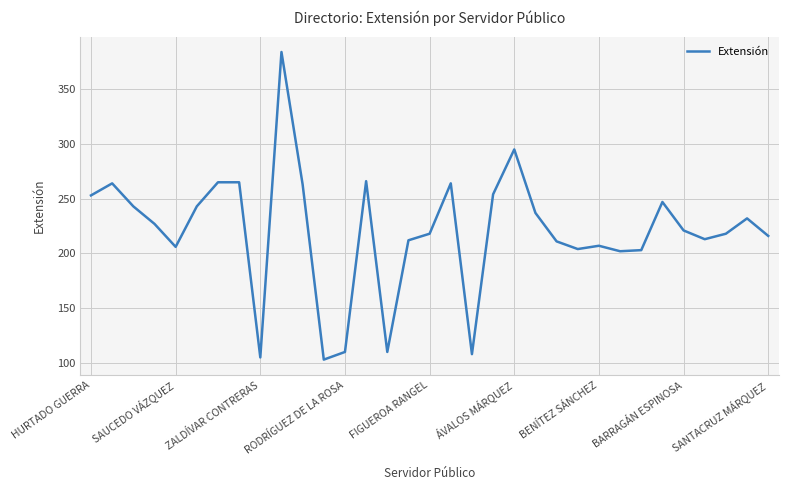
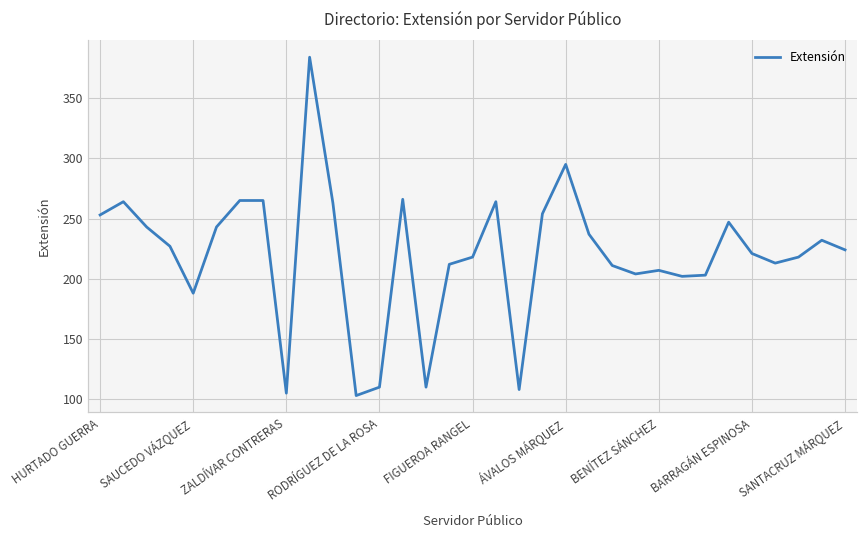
  {
    "HURTADO GUERRA": 253,
-   "SAUCEDO VÁZQUEZ": 206,
+   "SAUCEDO VÁZQUEZ": 188,
    "ZALDÍVAR CONTRERAS": 105,
    "RODRÍGUEZ DE LA ROSA": 110,
    "FIGUEROA RANGEL": 218,
    "ÁVALOS MÁRQUEZ": 295,
    "BENÍTEZ SÁNCHEZ": 207,
    "BARRAGÁN ESPINOSA": 221,
-   "SANTACRUZ MÁRQUEZ": 216
+   "SANTACRUZ MÁRQUEZ": 224
  }
